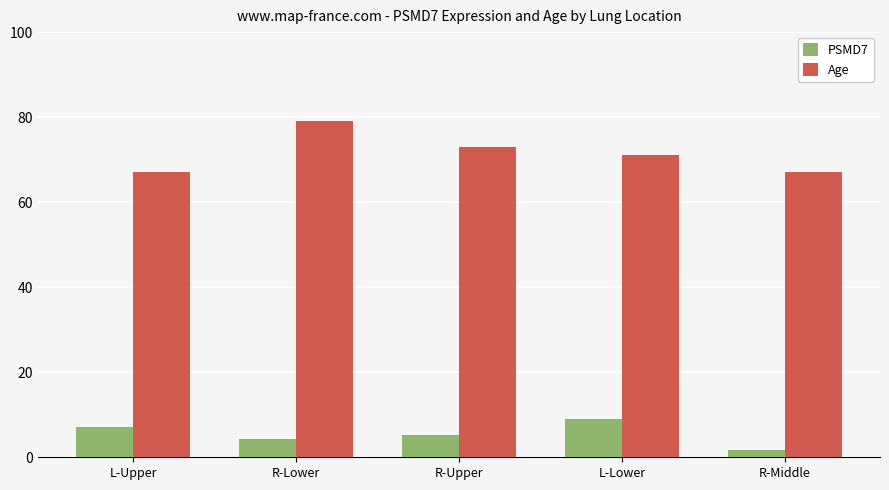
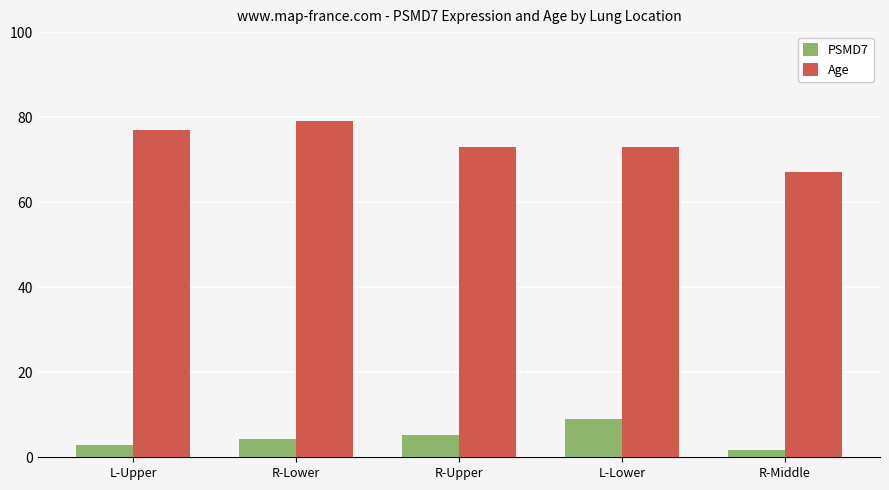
  {
    "PSMD7": {
-     "L-Upper": 7,
+     "L-Upper": 3,
      "R-Lower": 4,
      "R-Upper": 5,
      "L-Lower": 9,
      "R-Middle": 2
    },
    "Age": {
-     "L-Upper": 67,
+     "L-Upper": 77,
      "R-Lower": 79,
      "R-Upper": 73,
-     "L-Lower": 71,
+     "L-Lower": 73,
      "R-Middle": 67
    }
  }
